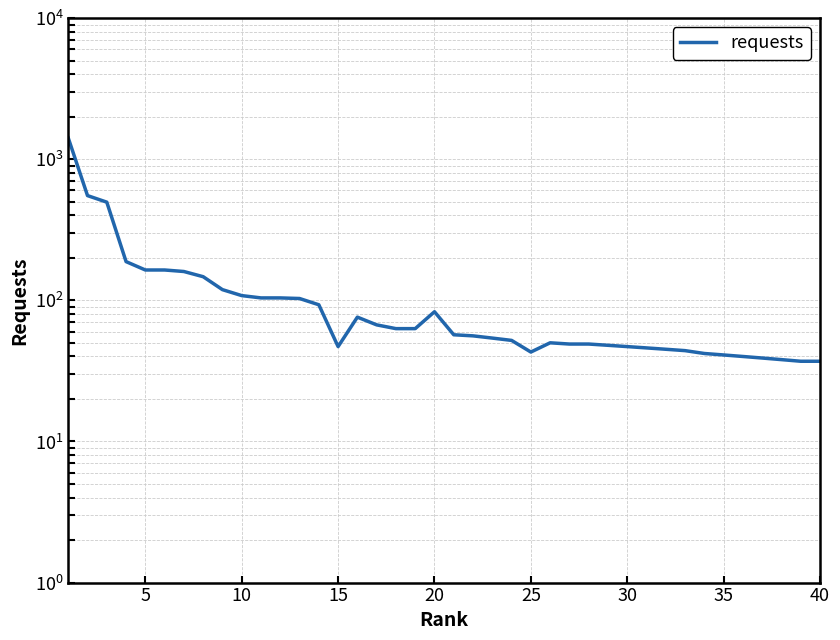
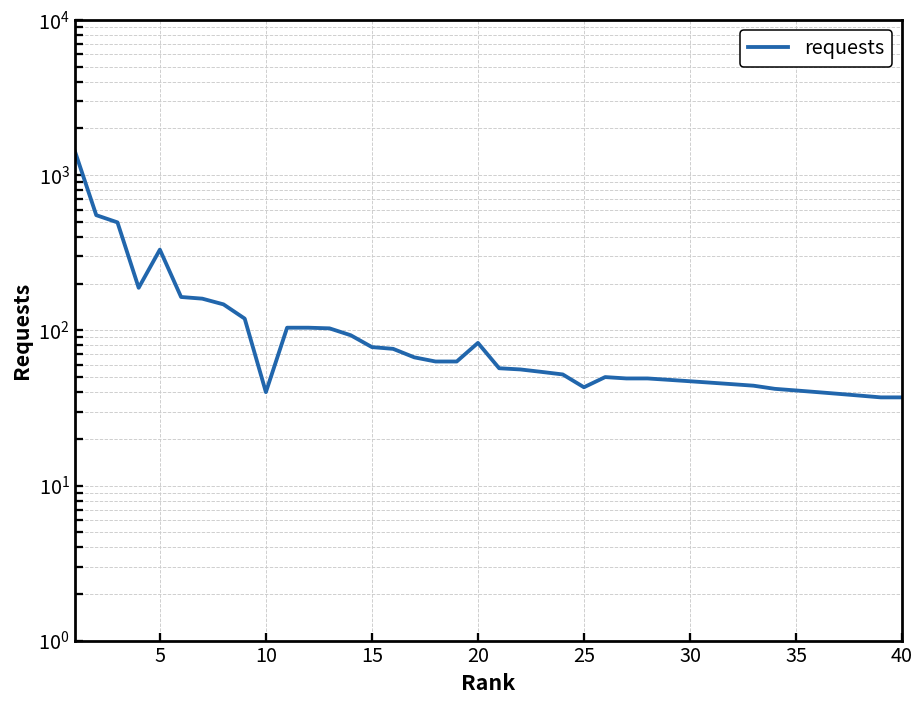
  {
-   "5": 160,
-   "10": 110,
-   "15": 47,
+   "5": 330,
+   "10": 40,
+   "15": 80,
    "20": 80,
    "25": 43,
    "30": 47,
    "35": 41,
    "40": 37
  }
